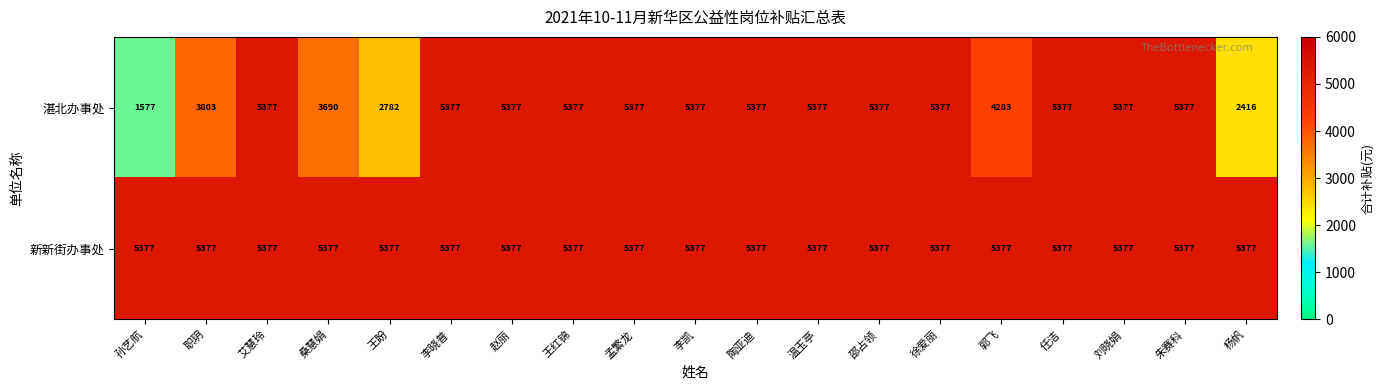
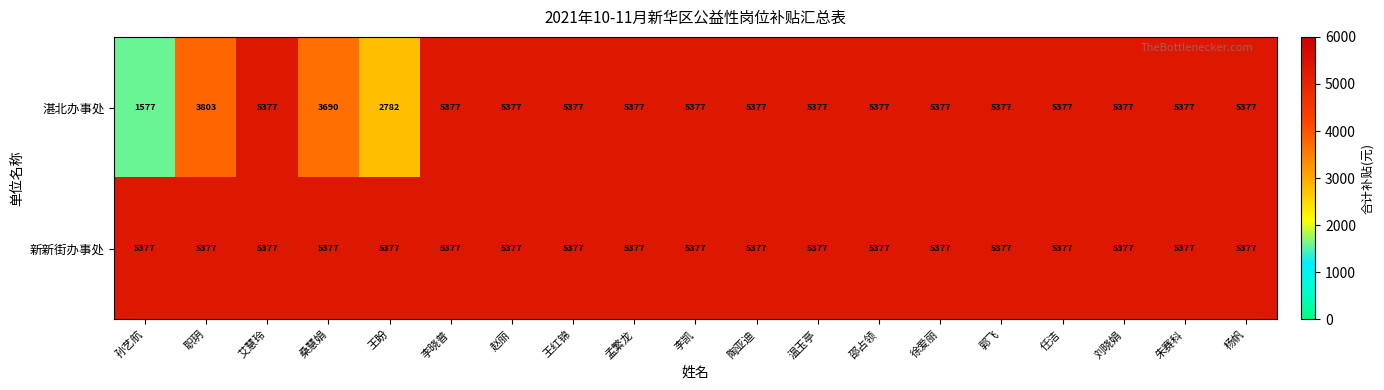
  {
    "湛北办事处": {
      "孙艺航": 1577,
      "职玥": 3803,
      "艾慧玲": 5377,
      "桑慧娟": 3690,
      "王盼": 2782,
      "李晓普": 5377,
      "赵丽": 5377,
      "王红锦": 5377,
      "孟繁龙": 5377,
      "李凯": 5377,
      "陶亚迪": 5377,
      "温玉亭": 5377,
      "邵占领": 5377,
      "徐爱丽": 5377,
-     "郭飞": 4283,
+     "郭飞": 5377,
      "任洁": 5377,
      "刘晓娟": 5377,
-     "杨帆": 2416
+     "杨帆": 5377
    },
    "新新街办事处": {
      "孙艺航": 5377,
      "职玥": 5377,
      "艾慧玲": 5377,
      "桑慧娟": 5377,
      "王盼": 5377,
      "李晓普": 5377,
      "赵丽": 5377,
      "王红锦": 5377,
      "孟繁龙": 5377,
      "李凯": 5377,
      "陶亚迪": 5377,
      "温玉亭": 5377,
      "邵占领": 5377,
      "徐爱丽": 5377,
      "郭飞": 5377,
      "任洁": 5377,
      "刘晓娟": 5377,
      "朱赛科": 5377,
      "杨帆": 5377
    }
  }
